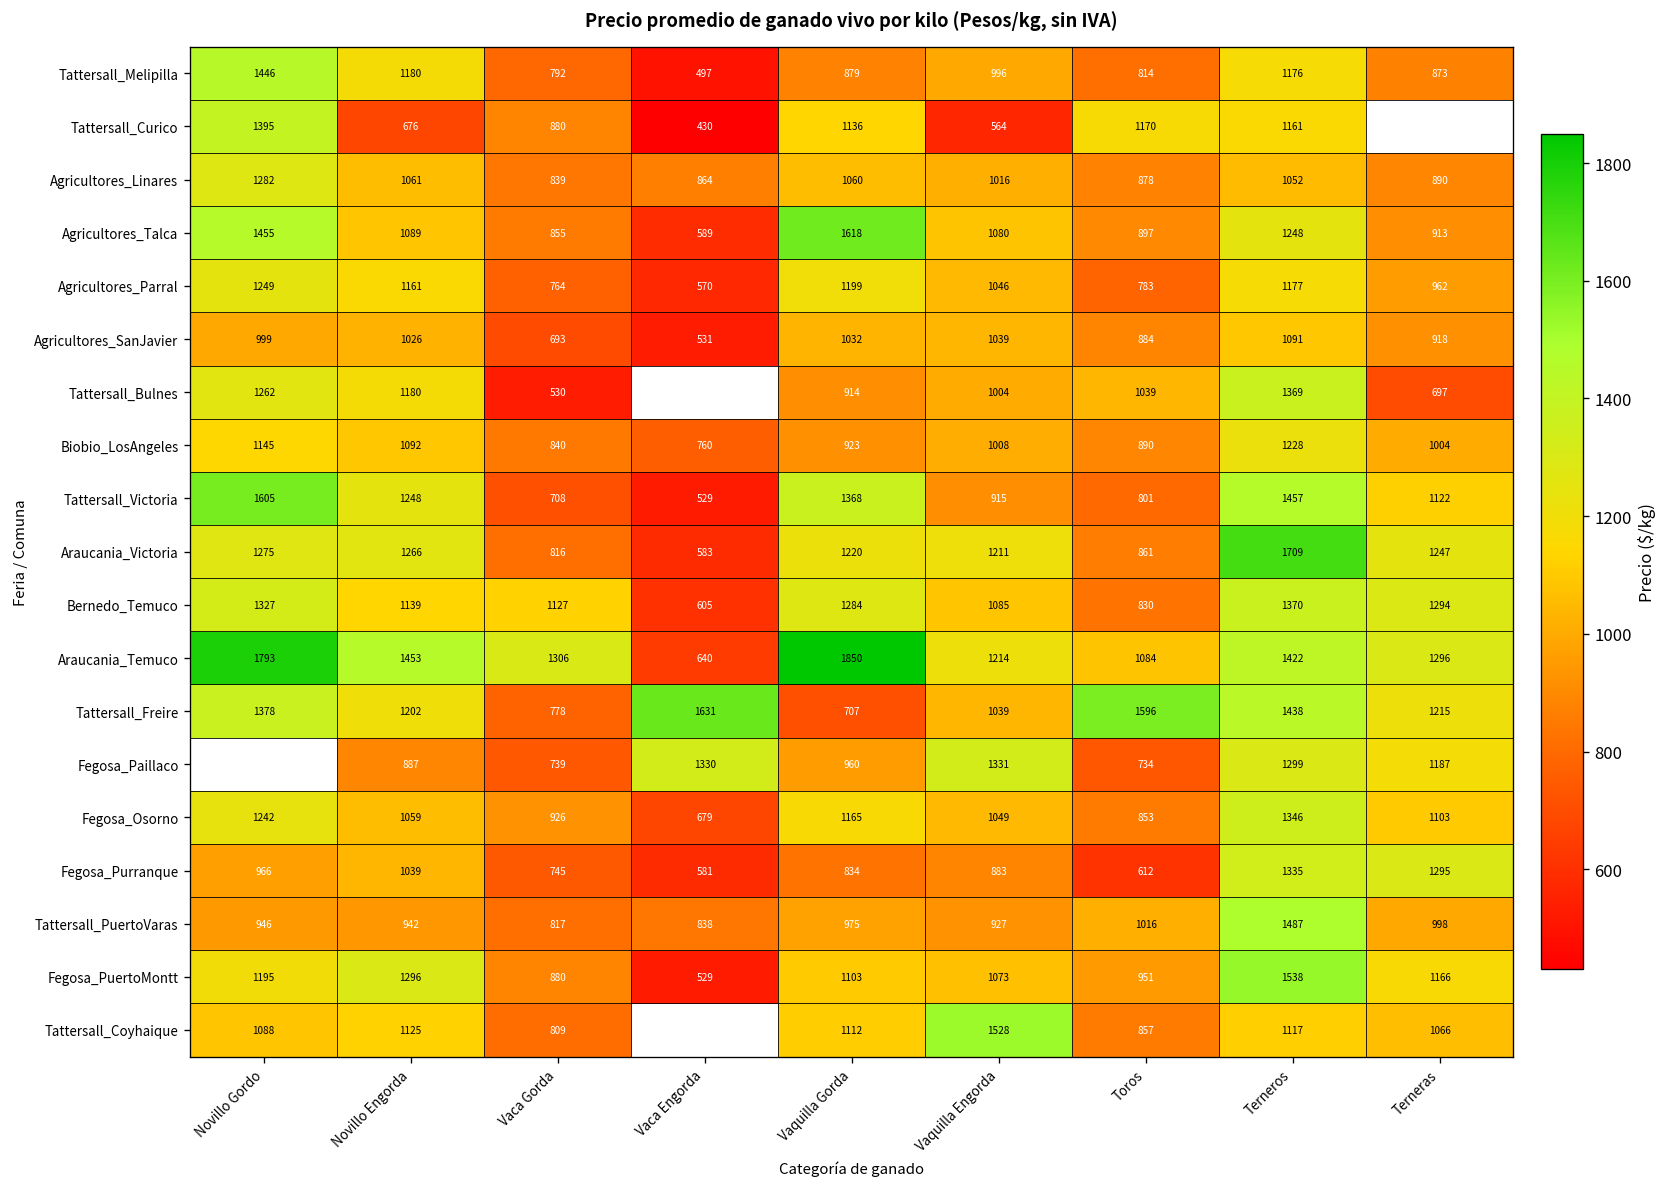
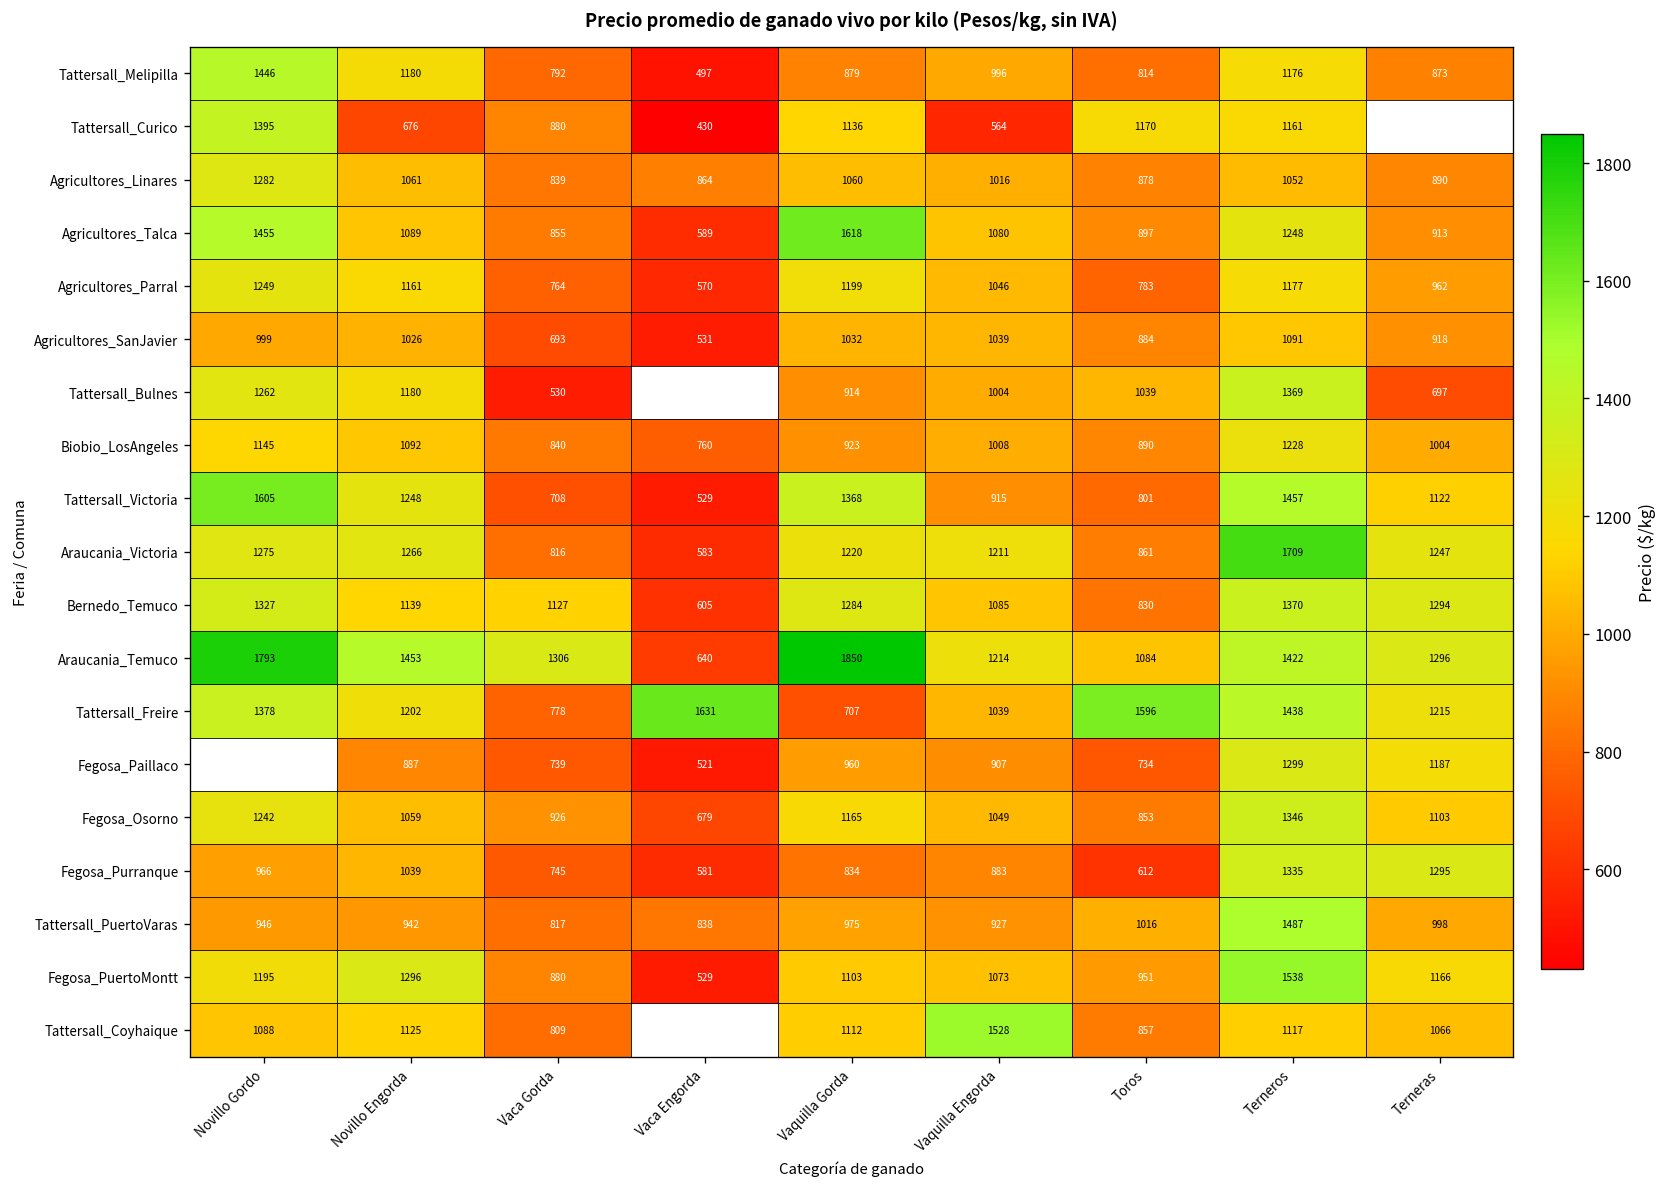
  {
    "Tattersall_Melipilla": {
      "Novillo Gordo": 1446,
      "Novillo Engorda": 1180,
      "Vaca Gorda": 792,
      "Vaca Engorda": 497,
      "Vaquilla Gorda": 879,
      "Vaquilla Engorda": 996,
      "Toros": 814,
      "Terneros": 1176,
      "Terneras": 873
    },
    "Tattersall_Curico": {
      "Novillo Gordo": 1395,
      "Novillo Engorda": 676,
      "Vaca Gorda": 880,
      "Vaca Engorda": 430,
      "Vaquilla Gorda": 1136,
      "Vaquilla Engorda": 564,
      "Toros": 1170,
      "Terneros": 1161
    },
    "Agricultores_Linares": {
      "Novillo Gordo": 1282,
      "Novillo Engorda": 1061,
      "Vaca Gorda": 839,
      "Vaca Engorda": 864,
      "Vaquilla Gorda": 1060,
      "Vaquilla Engorda": 1016,
      "Toros": 878,
      "Terneros": 1052,
      "Terneras": 890
    },
    "Agricultores_Talca": {
      "Novillo Gordo": 1455,
      "Novillo Engorda": 1089,
      "Vaca Gorda": 855,
      "Vaca Engorda": 589,
      "Vaquilla Gorda": 1618,
      "Vaquilla Engorda": 1080,
      "Toros": 897,
      "Terneros": 1248,
      "Terneras": 913
    },
    "Agricultores_Parral": {
      "Novillo Gordo": 1249,
      "Novillo Engorda": 1161,
      "Vaca Gorda": 764,
      "Vaca Engorda": 570,
      "Vaquilla Gorda": 1199,
      "Vaquilla Engorda": 1046,
      "Toros": 783,
      "Terneros": 1177,
      "Terneras": 962
    },
    "Agricultores_SanJavier": {
      "Novillo Gordo": 999,
      "Novillo Engorda": 1026,
      "Vaca Gorda": 693,
      "Vaca Engorda": 531,
      "Vaquilla Gorda": 1032,
      "Vaquilla Engorda": 1039,
      "Toros": 884,
      "Terneros": 1091,
      "Terneras": 918
    },
    "Tattersall_Bulnes": {
      "Novillo Gordo": 1262,
      "Novillo Engorda": 1180,
      "Vaca Gorda": 530,
      "Vaquilla Gorda": 914,
      "Vaquilla Engorda": 1004,
      "Toros": 1039,
      "Terneros": 1369,
      "Terneras": 697
    },
    "Biobio_LosAngeles": {
      "Novillo Gordo": 1145,
      "Novillo Engorda": 1092,
      "Vaca Gorda": 840,
      "Vaca Engorda": 760,
      "Vaquilla Gorda": 923,
      "Vaquilla Engorda": 1008,
      "Toros": 890,
      "Terneros": 1228,
      "Terneras": 1004
    },
    "Tattersall_Victoria": {
      "Novillo Gordo": 1605,
      "Novillo Engorda": 1248,
      "Vaca Gorda": 708,
      "Vaca Engorda": 529,
      "Vaquilla Gorda": 1368,
      "Vaquilla Engorda": 915,
      "Toros": 801,
      "Terneros": 1457,
      "Terneras": 1122
    },
    "Araucania_Victoria": {
      "Novillo Gordo": 1275,
      "Novillo Engorda": 1266,
      "Vaca Gorda": 816,
      "Vaca Engorda": 583,
      "Vaquilla Gorda": 1220,
      "Vaquilla Engorda": 1211,
      "Toros": 861,
      "Terneros": 1709,
      "Terneras": 1247
    },
    "Bernedo_Temuco": {
      "Novillo Gordo": 1327,
      "Novillo Engorda": 1139,
      "Vaca Gorda": 1127,
      "Vaca Engorda": 605,
      "Vaquilla Gorda": 1284,
      "Vaquilla Engorda": 1085,
      "Toros": 830,
      "Terneros": 1370,
      "Terneras": 1294
    },
    "Araucania_Temuco": {
      "Novillo Gordo": 1793,
      "Novillo Engorda": 1453,
      "Vaca Gorda": 1306,
      "Vaca Engorda": 640,
      "Vaquilla Gorda": 1850,
      "Vaquilla Engorda": 1214,
      "Toros": 1084,
      "Terneros": 1422,
      "Terneras": 1296
    },
    "Tattersall_Freire": {
      "Novillo Gordo": 1378,
      "Novillo Engorda": 1202,
      "Vaca Gorda": 778,
      "Vaca Engorda": 1631,
      "Vaquilla Gorda": 707,
      "Vaquilla Engorda": 1039,
      "Toros": 1596,
      "Terneros": 1438,
      "Terneras": 1215
    },
    "Fegosa_Paillaco": {
      "Novillo Engorda": 887,
      "Vaca Gorda": 739,
-     "Vaca Engorda": 1330,
+     "Vaca Engorda": 521,
      "Vaquilla Gorda": 960,
-     "Vaquilla Engorda": 1331,
+     "Vaquilla Engorda": 907,
      "Toros": 734,
      "Terneros": 1299,
      "Terneras": 1187
    },
    "Fegosa_Osorno": {
      "Novillo Gordo": 1242,
      "Novillo Engorda": 1059,
      "Vaca Gorda": 926,
      "Vaca Engorda": 679,
      "Vaquilla Gorda": 1165,
      "Vaquilla Engorda": 1049,
      "Toros": 853,
      "Terneros": 1346,
      "Terneras": 1103
    },
    "Fegosa_Purranque": {
      "Novillo Gordo": 966,
      "Novillo Engorda": 1039,
      "Vaca Gorda": 745,
      "Vaca Engorda": 581,
      "Vaquilla Gorda": 834,
      "Vaquilla Engorda": 883,
      "Toros": 612,
      "Terneros": 1335,
      "Terneras": 1295
    },
    "Tattersall_PuertoVaras": {
      "Novillo Gordo": 946,
      "Novillo Engorda": 942,
      "Vaca Gorda": 817,
      "Vaca Engorda": 838,
      "Vaquilla Gorda": 975,
      "Vaquilla Engorda": 927,
      "Toros": 1016,
      "Terneros": 1487,
      "Terneras": 998
    },
    "Fegosa_PuertoMontt": {
      "Novillo Gordo": 1195,
      "Novillo Engorda": 1296,
      "Vaca Gorda": 880,
      "Vaca Engorda": 529,
      "Vaquilla Gorda": 1103,
      "Vaquilla Engorda": 1073,
      "Toros": 951,
      "Terneros": 1538,
      "Terneras": 1166
    },
    "Tattersall_Coyhaique": {
      "Novillo Gordo": 1088,
      "Novillo Engorda": 1125,
      "Vaca Gorda": 809,
      "Vaquilla Gorda": 1112,
      "Vaquilla Engorda": 1528,
      "Toros": 857,
      "Terneros": 1117,
      "Terneras": 1066
    }
  }
